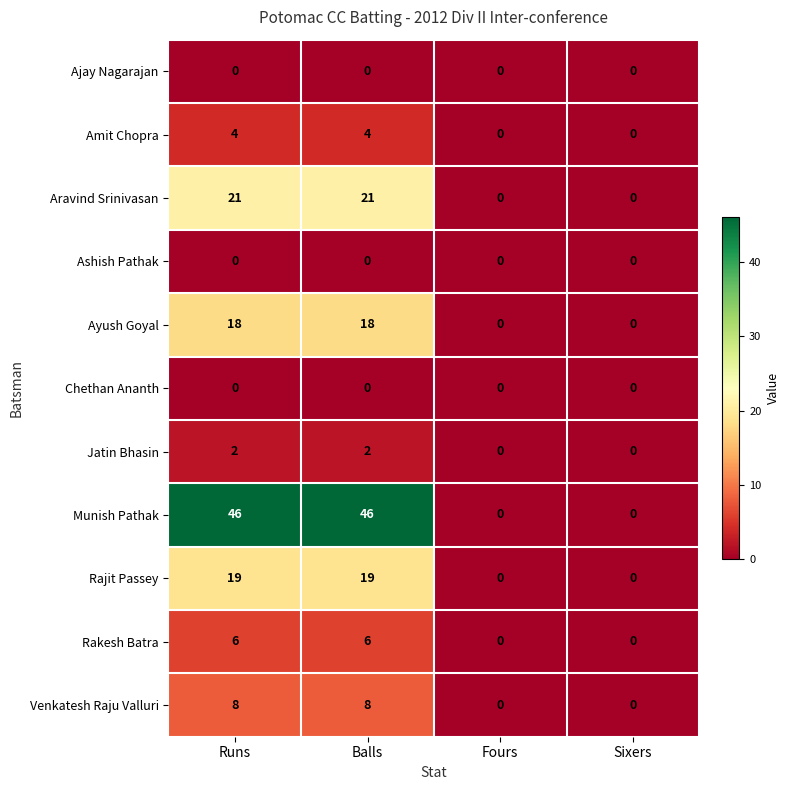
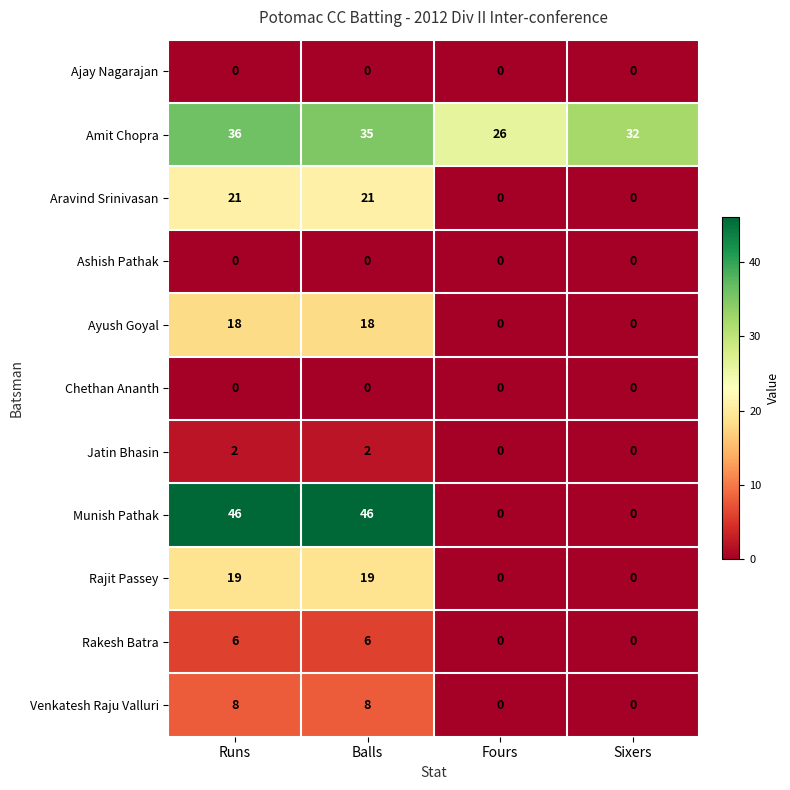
  {
    "Ajay Nagarajan": {
      "Runs": 0,
      "Balls": 0,
      "Fours": 0,
      "Sixers": 0
    },
    "Amit Chopra": {
-     "Runs": 4,
-     "Balls": 4,
-     "Fours": 0,
-     "Sixers": 0
+     "Runs": 36,
+     "Balls": 35,
+     "Fours": 26,
+     "Sixers": 32
    },
    "Aravind Srinivasan": {
      "Runs": 21,
      "Balls": 21,
      "Fours": 0,
      "Sixers": 0
    },
    "Ashish Pathak": {
      "Runs": 0,
      "Balls": 0,
      "Fours": 0,
      "Sixers": 0
    },
    "Ayush Goyal": {
      "Runs": 18,
      "Balls": 18,
      "Fours": 0,
      "Sixers": 0
    },
    "Chethan Ananth": {
      "Runs": 0,
      "Balls": 0,
      "Fours": 0,
      "Sixers": 0
    },
    "Jatin Bhasin": {
      "Runs": 2,
      "Balls": 2,
      "Fours": 0,
      "Sixers": 0
    },
    "Munish Pathak": {
      "Runs": 46,
      "Balls": 46,
      "Fours": 0,
      "Sixers": 0
    },
    "Rajit Passey": {
      "Runs": 19,
      "Balls": 19,
      "Fours": 0,
      "Sixers": 0
    },
    "Rakesh Batra": {
      "Runs": 6,
      "Balls": 6,
      "Fours": 0,
      "Sixers": 0
    },
    "Venkatesh Raju Valluri": {
      "Runs": 8,
      "Balls": 8,
      "Fours": 0,
      "Sixers": 0
    }
  }
